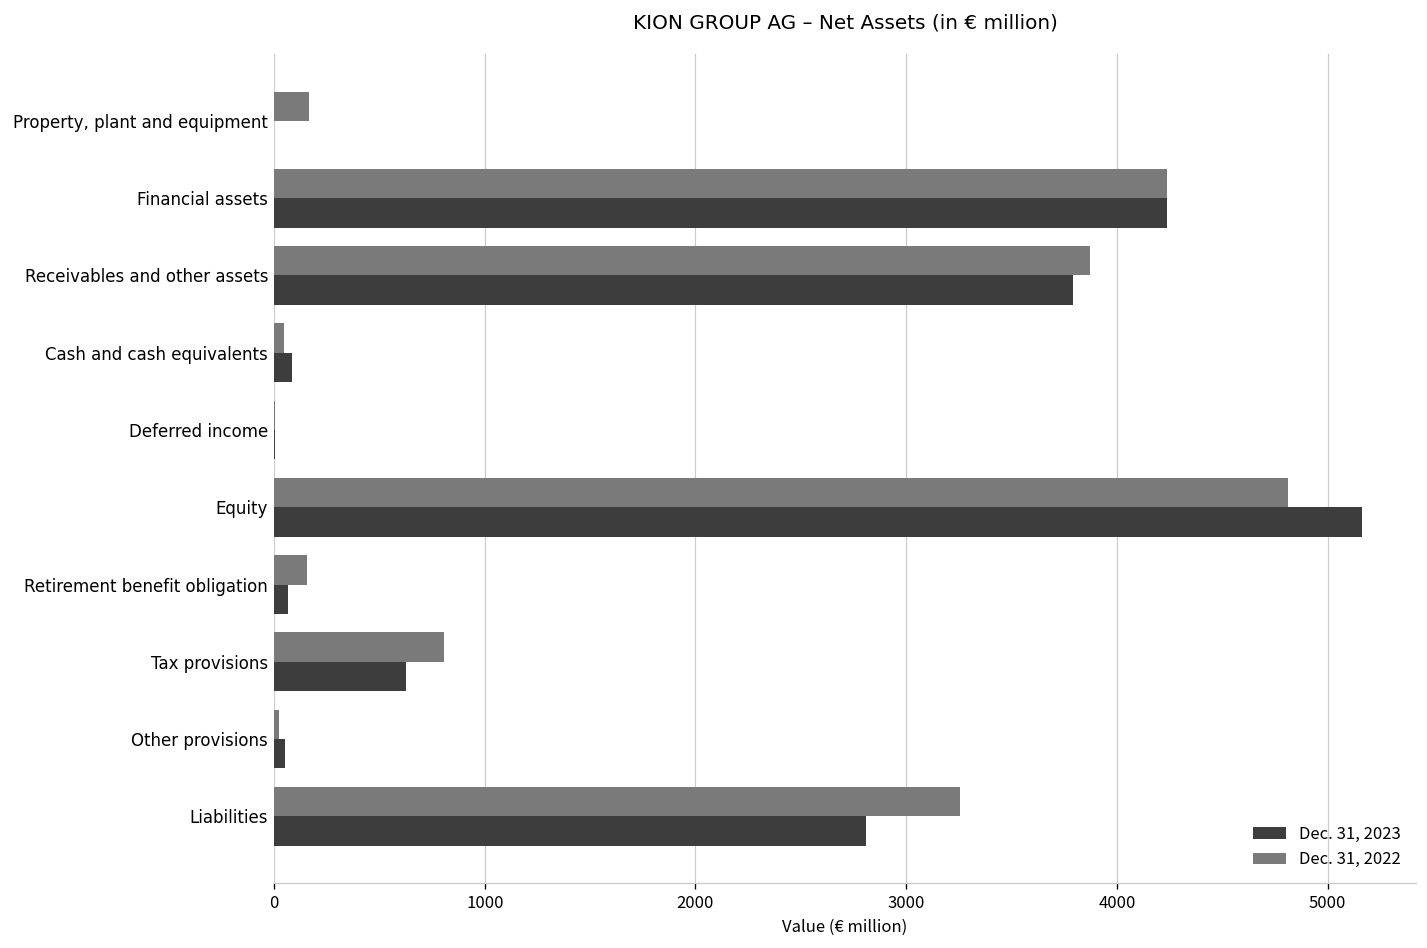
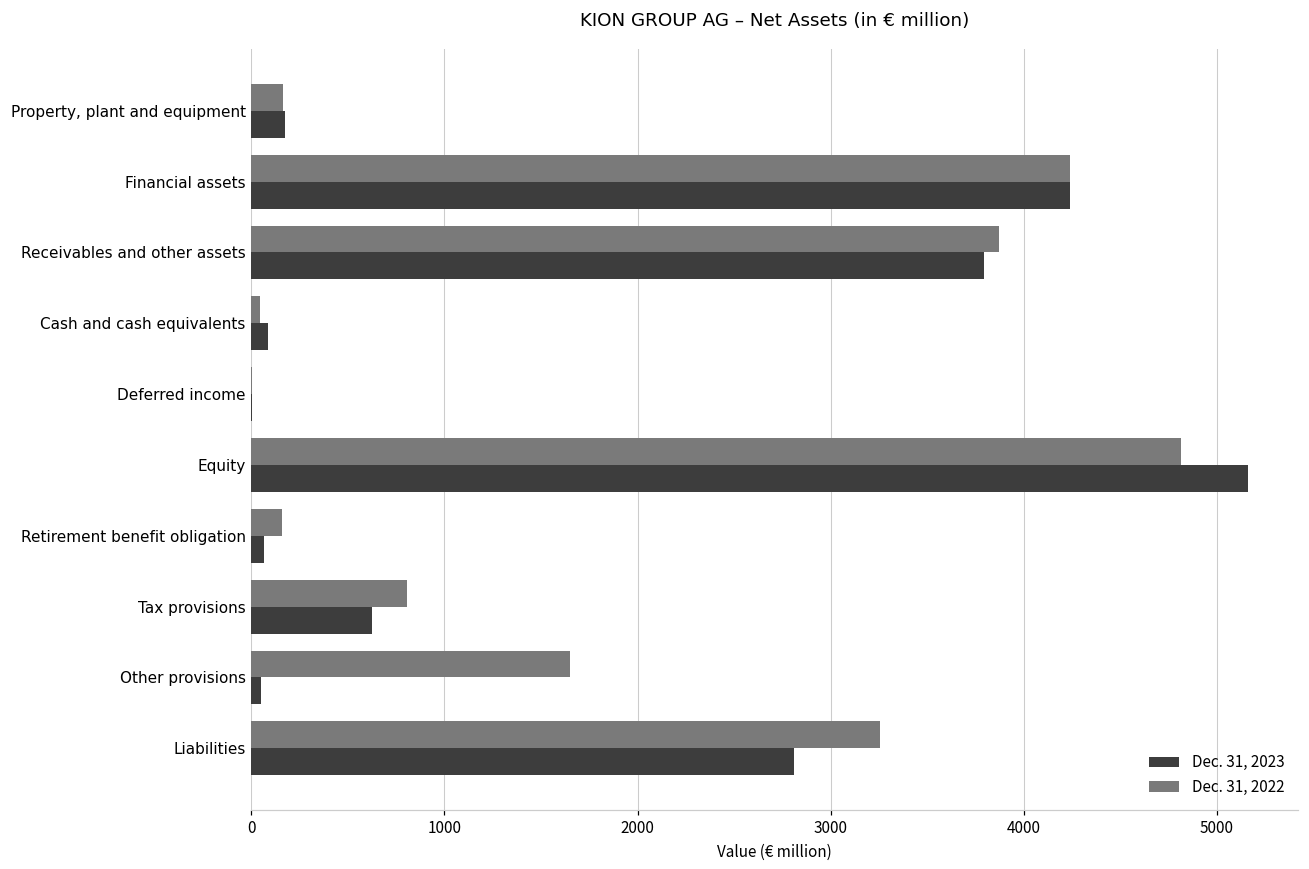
  {
    "Dec. 31, 2023": {
-     "Property, plant and equipment": 0,
+     "Property, plant and equipment": 180,
      "Financial assets": 4240,
      "Receivables and other assets": 3790,
      "Cash and cash equivalents": 90,
      "Equity": 5160,
      "Retirement benefit obligation": 70,
      "Tax provisions": 630,
      "Other provisions": 50,
      "Liabilities": 2810
    },
    "Dec. 31, 2022": {
      "Property, plant and equipment": 160,
      "Financial assets": 4240,
      "Receivables and other assets": 3870,
      "Cash and cash equivalents": 50,
      "Equity": 4810,
      "Retirement benefit obligation": 160,
      "Tax provisions": 810,
-     "Other provisions": 30,
+     "Other provisions": 1650,
      "Liabilities": 3250
    }
  }
